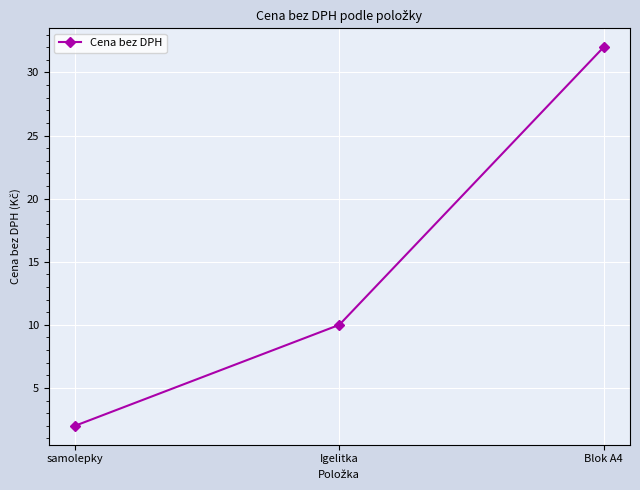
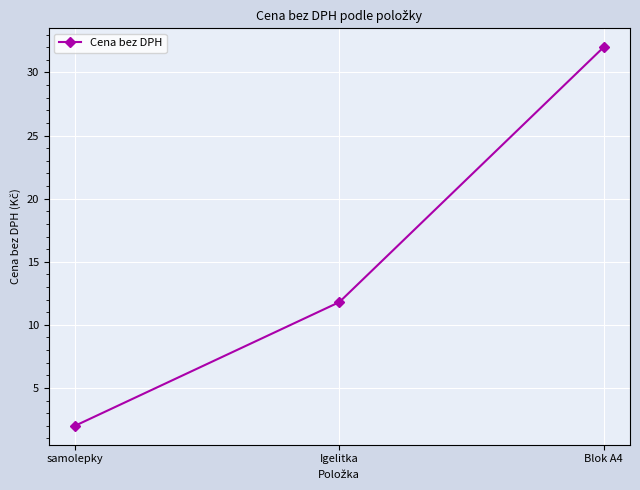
  {
    "samolepky": 2.0,
-   "Igelitka": 10.0,
+   "Igelitka": 11.8,
    "Blok A4": 32.0
  }
